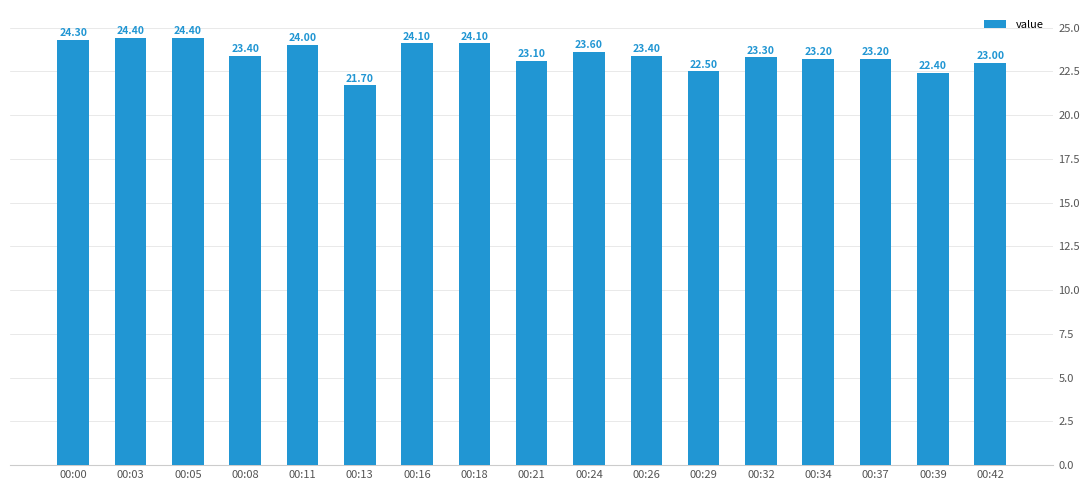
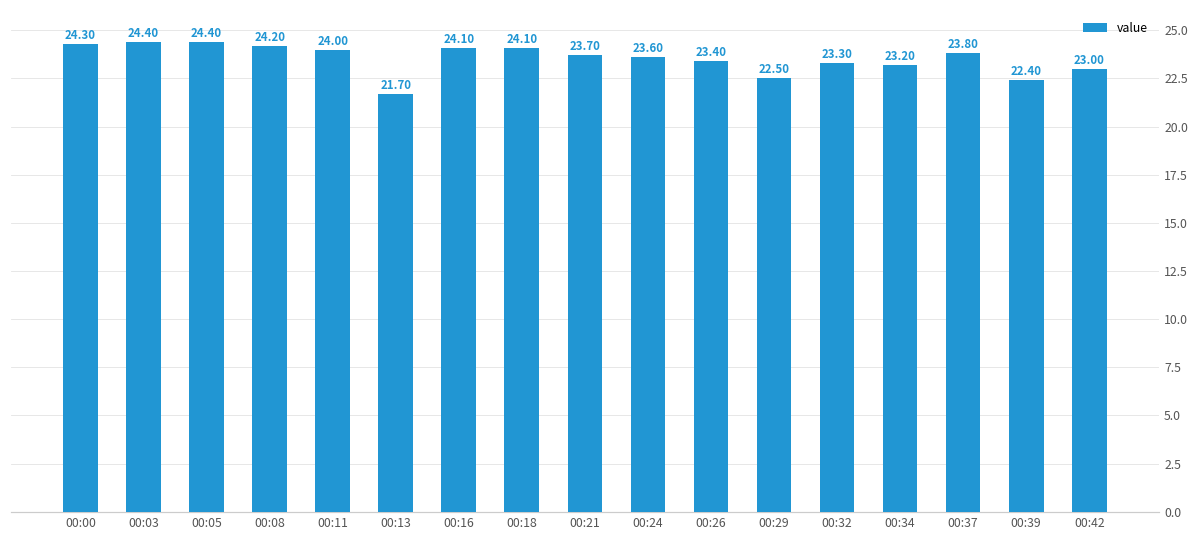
  {
    "00:00": 24.30,
    "00:03": 24.40,
    "00:05": 24.40,
-   "00:08": 23.40,
+   "00:08": 24.20,
    "00:11": 24.00,
    "00:13": 21.70,
    "00:16": 24.10,
    "00:18": 24.10,
-   "00:21": 23.10,
+   "00:21": 23.70,
    "00:24": 23.60,
    "00:26": 23.40,
    "00:29": 22.50,
    "00:32": 23.30,
    "00:34": 23.20,
-   "00:37": 23.20,
+   "00:37": 23.80,
    "00:39": 22.40,
    "00:42": 23.00
  }
